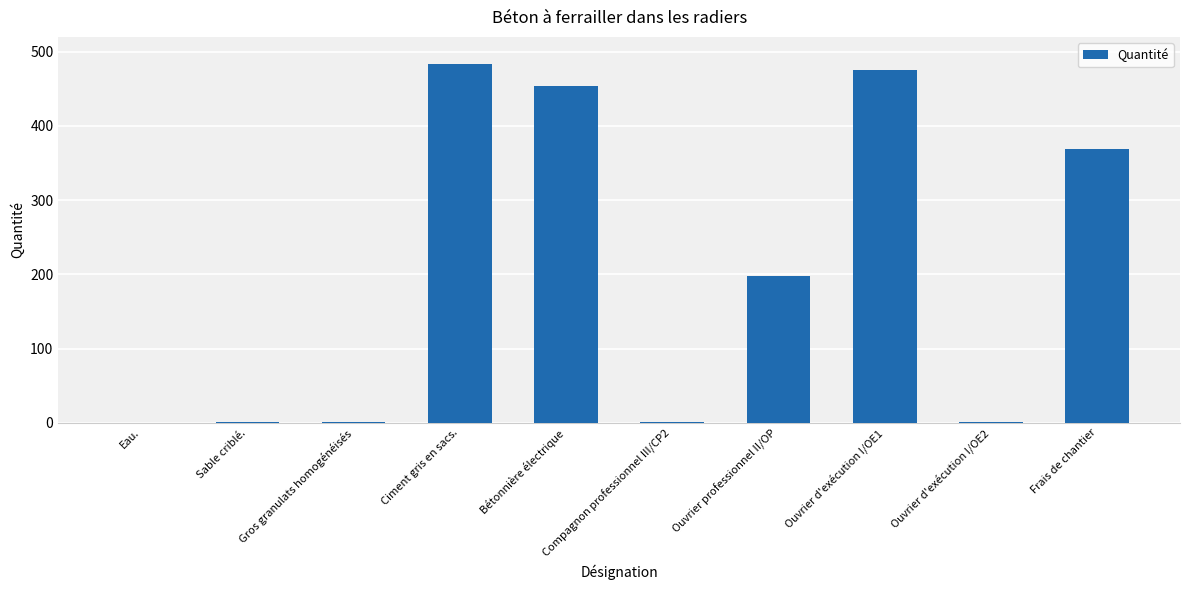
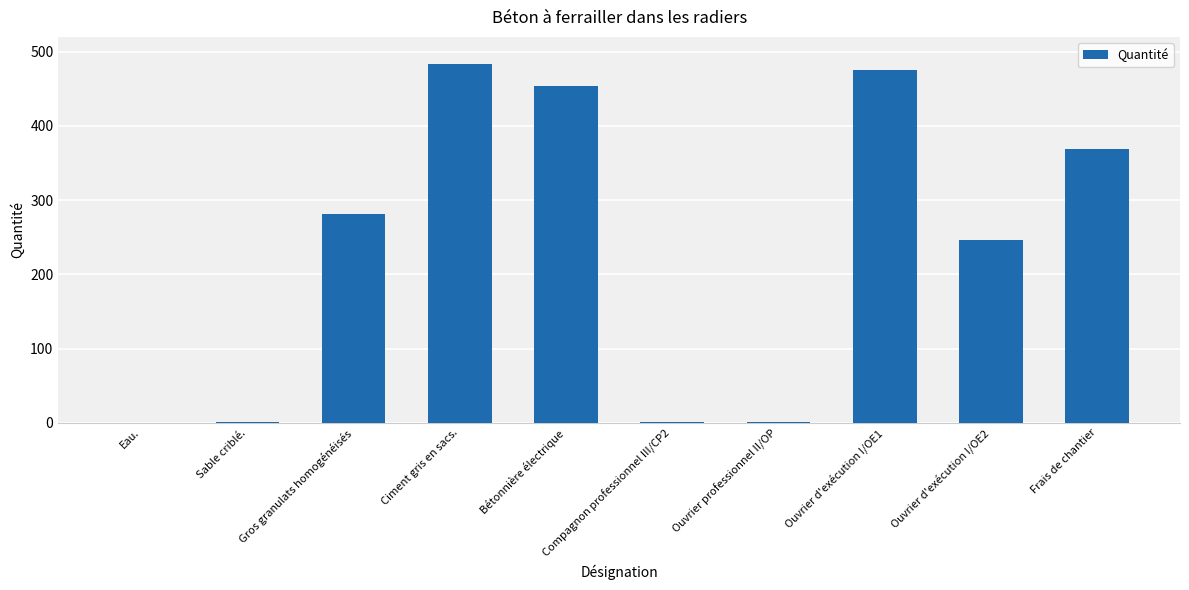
  {
-   "Gros granulats homogénéisés": 0,
+   "Gros granulats homogénéisés": 280,
    "Ciment gris en sacs.": 480,
    "Bétonnière électrique": 450,
-   "Ouvrier professionnel II/OP": 200,
+   "Ouvrier professionnel II/OP": 0,
    "Ouvrier d'exécution I/OE1": 480,
-   "Ouvrier d'exécution I/OE2": 0,
+   "Ouvrier d'exécution I/OE2": 250,
    "Frais de chantier": 370
  }
